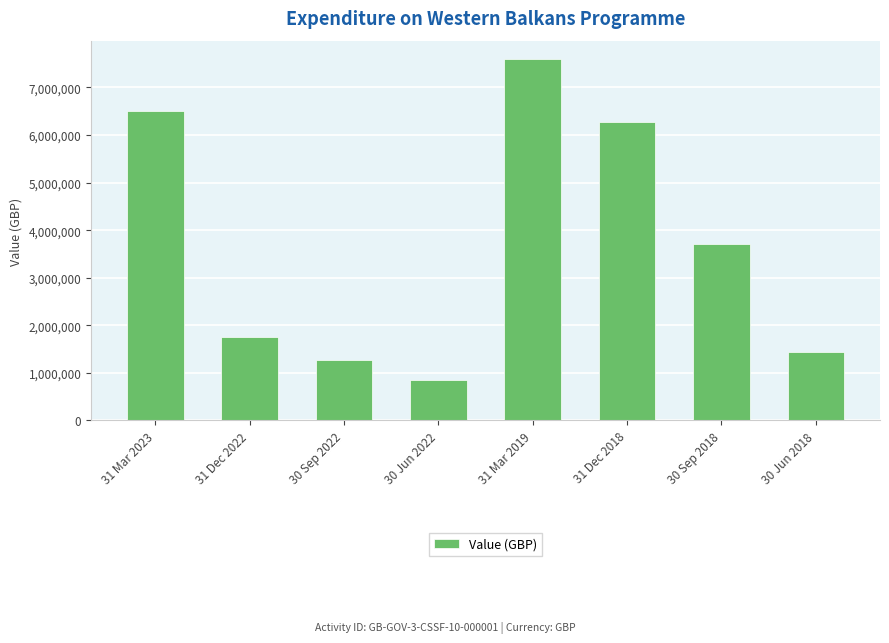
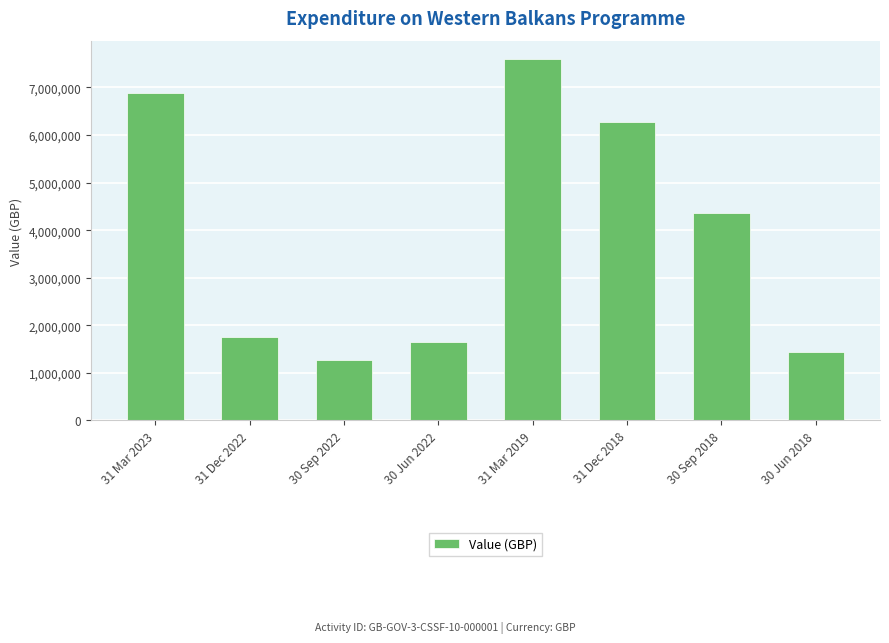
  {
-   "31 Mar 2023": "6,500,000",
+   "31 Mar 2023": "6,900,000",
    "31 Dec 2022": "1,700,000",
    "30 Sep 2022": "1,300,000",
-   "30 Jun 2022": "800,000",
+   "30 Jun 2022": "1,700,000",
    "31 Mar 2019": "7,600,000",
    "31 Dec 2018": "6,300,000",
-   "30 Sep 2018": "3,700,000",
+   "30 Sep 2018": "4,400,000",
    "30 Jun 2018": "1,400,000"
  }
